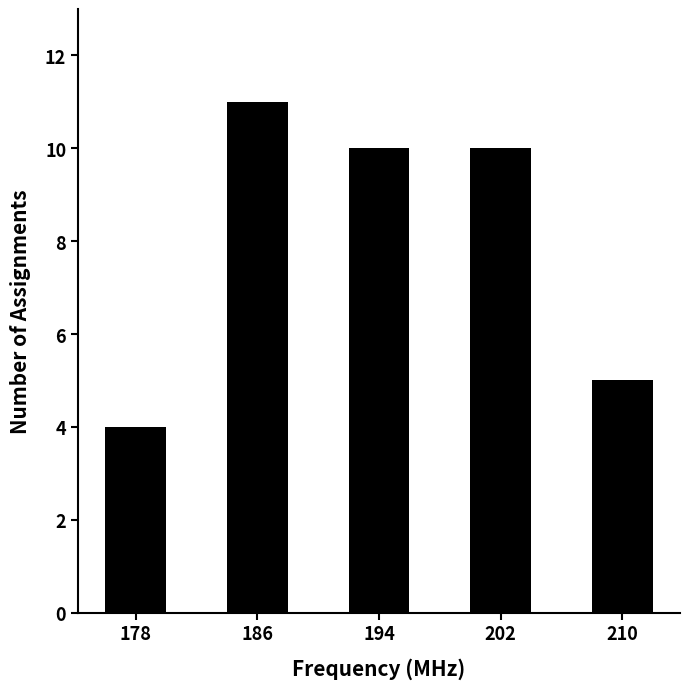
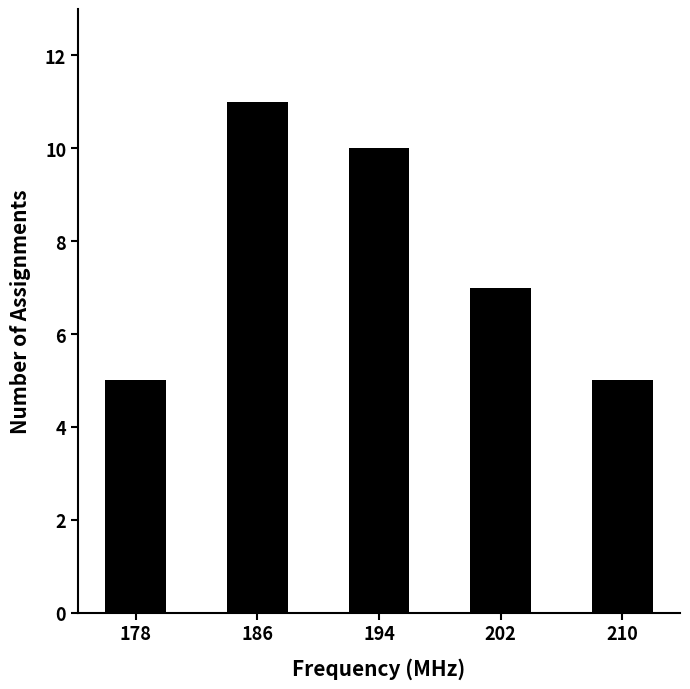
  {
-   "178": 4,
+   "178": 5,
    "186": 11,
    "194": 10,
-   "202": 10,
+   "202": 7,
    "210": 5
  }
